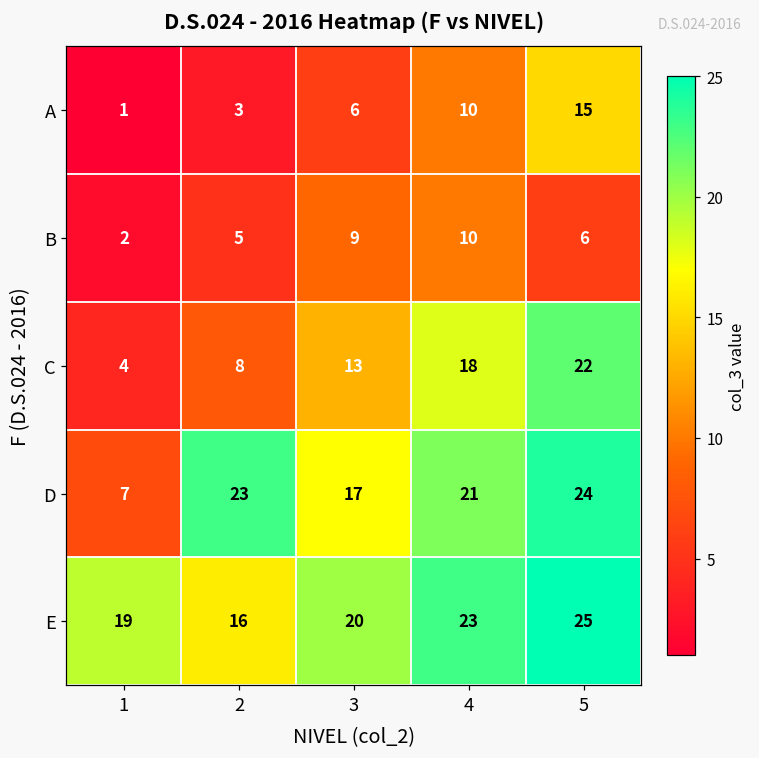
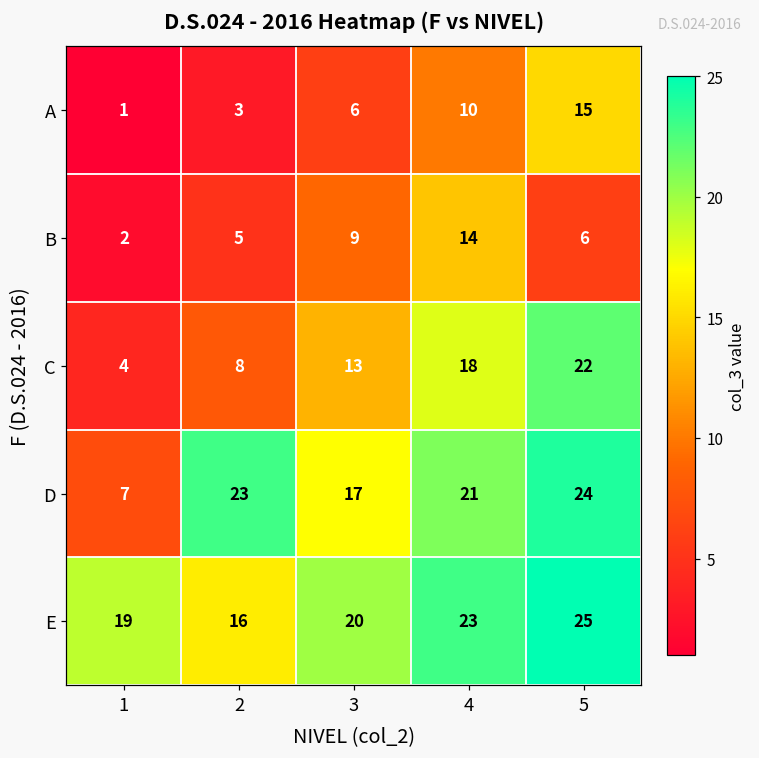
  {
    "A": {
      "1": 1,
      "2": 3,
      "3": 6,
      "4": 10,
      "5": 15
    },
    "B": {
      "1": 2,
      "2": 5,
      "3": 9,
-     "4": 10,
+     "4": 14,
      "5": 6
    },
    "C": {
      "1": 4,
      "2": 8,
      "3": 13,
      "4": 18,
      "5": 22
    },
    "D": {
      "1": 7,
      "2": 23,
      "3": 17,
      "4": 21,
      "5": 24
    },
    "E": {
      "1": 19,
      "2": 16,
      "3": 20,
      "4": 23,
      "5": 25
    }
  }
